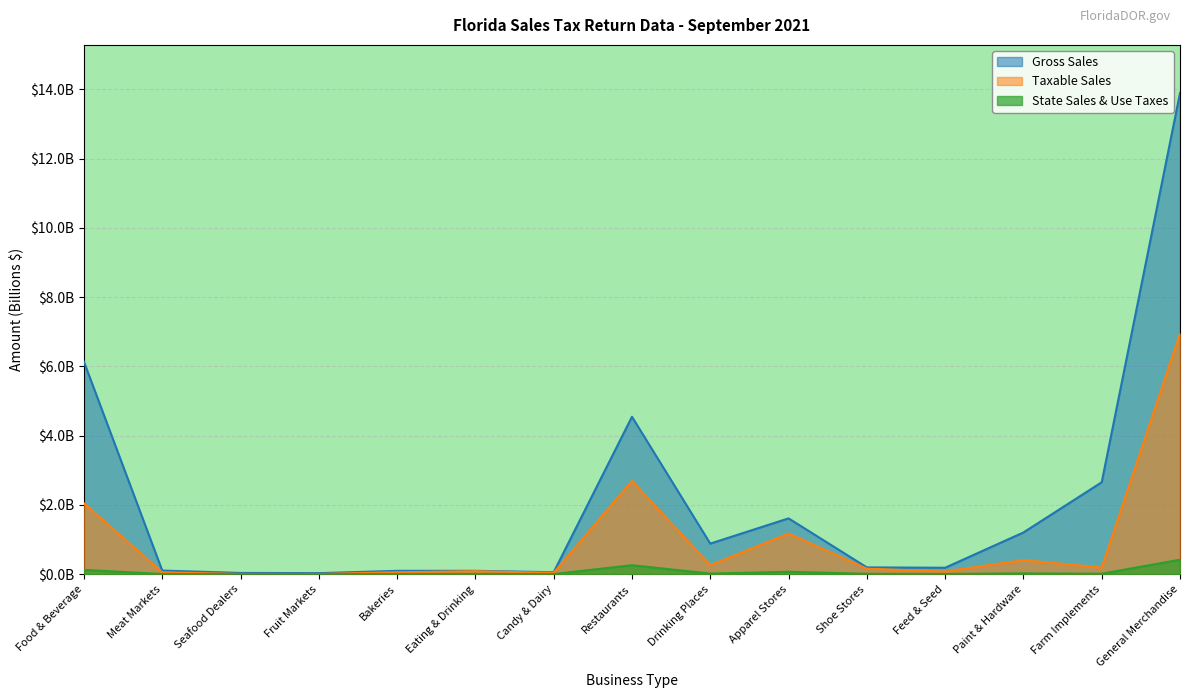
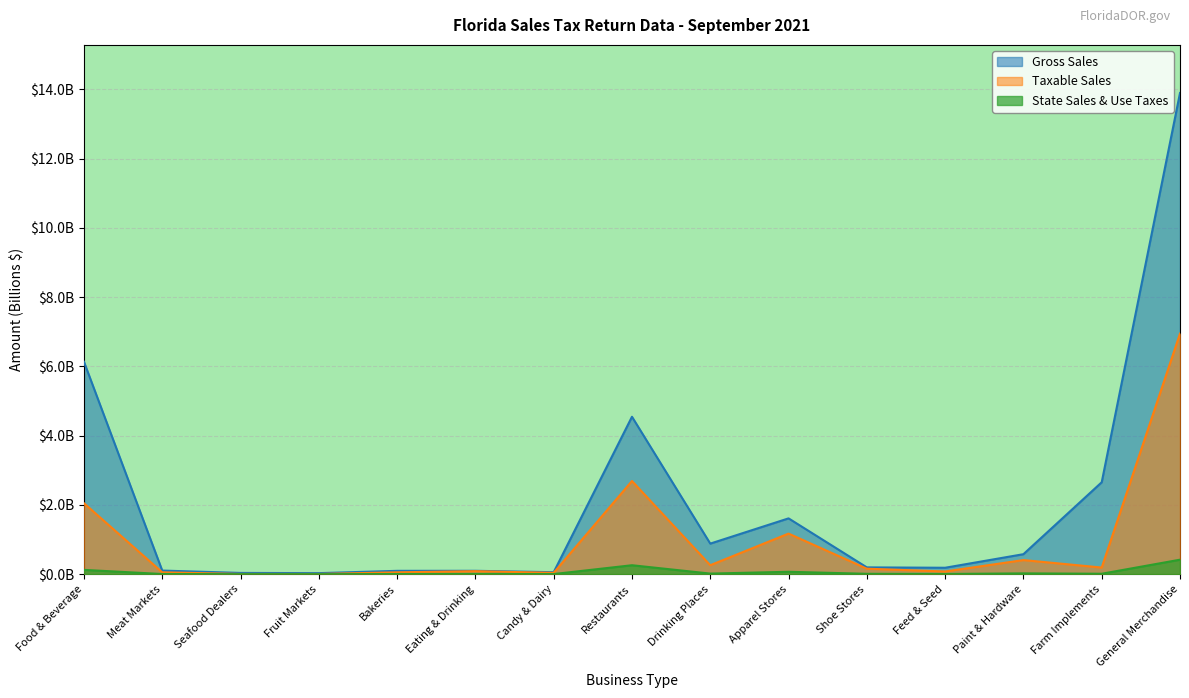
  {
    "Gross Sales": {
      "Food & Beverage": "$6100000000",
      "Restaurants": "$4500000000",
      "Drinking Places": "$900000000",
      "Apparel Stores": "$1600000000",
      "Feed & Seed": "$200000000",
-     "Paint & Hardware": "$1200000000",
+     "Paint & Hardware": "$600000000",
      "Farm Implements": "$2700000000",
      "General Merchandise": "$13900000000"
    },
    "Taxable Sales": {
      "Food & Beverage": "$2000000000",
      "Restaurants": "$2700000000",
      "Drinking Places": "$300000000",
      "Apparel Stores": "$1200000000",
      "Paint & Hardware": "$400000000",
      "Farm Implements": "$200000000",
      "General Merchandise": "$6900000000"
    },
    "State Sales & Use Taxes": {
      "Food & Beverage": "$100000000",
      "Eating & Drinking": "$0",
      "Restaurants": "$300000000",
      "Drinking Places": "$0",
      "Apparel Stores": "$100000000",
      "Shoe Stores": "$0",
      "Paint & Hardware": "$0",
      "Farm Implements": "$0",
      "General Merchandise": "$400000000"
    }
  }
